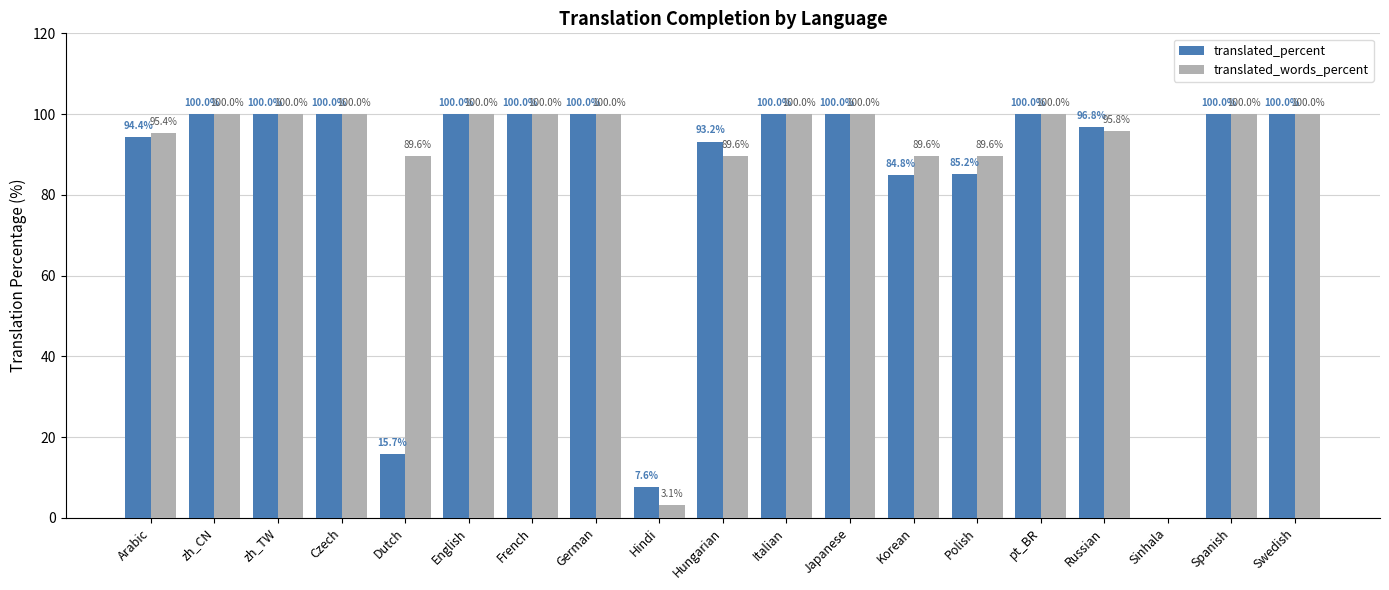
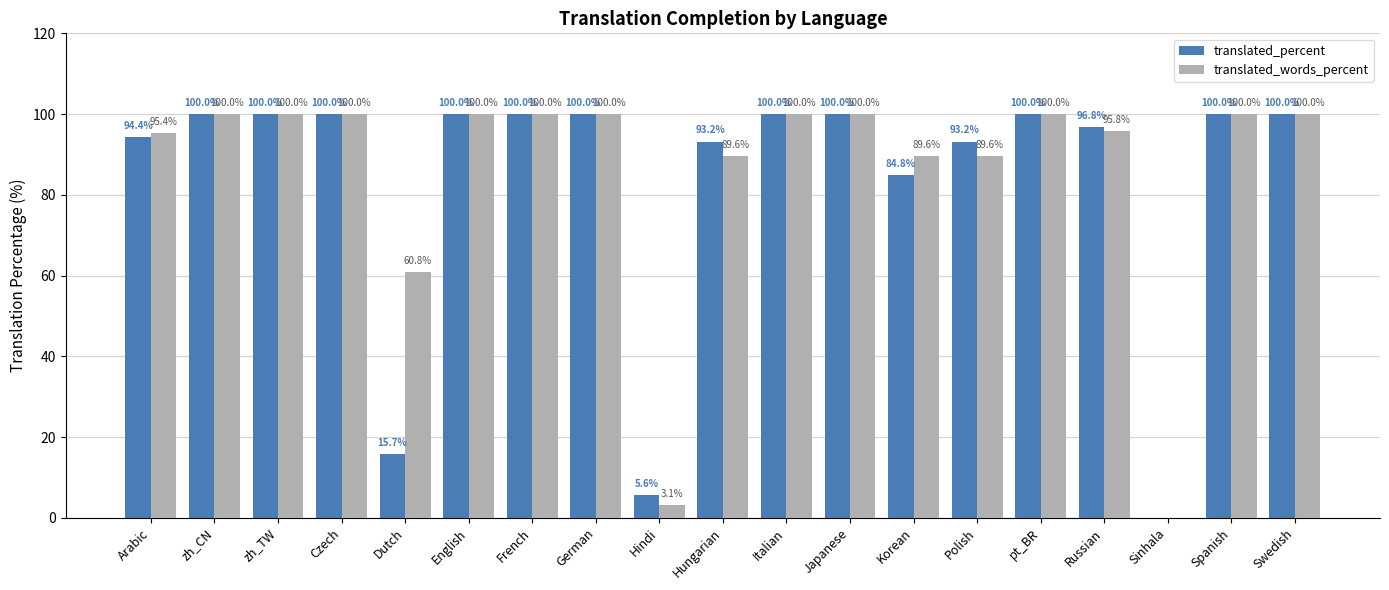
  {
    "translated_percent": {
      "Arabic": "94.4%",
      "Dutch": "15.7%",
-     "Hindi": "7.6%",
+     "Hindi": "5.6%",
      "Hungarian": "93.2%",
      "Korean": "84.8%",
-     "Polish": "85.2%",
+     "Polish": "93.2%",
      "Russian": "96.8%"
    },
    "translated_words_percent": {
      "Arabic": "95.4%",
-     "Dutch": "89.6%",
+     "Dutch": "60.8%",
      "Hindi": "3.1%",
      "Hungarian": "89.6%",
      "Korean": "89.6%",
      "Polish": "89.6%",
      "Russian": "95.8%"
    }
  }
